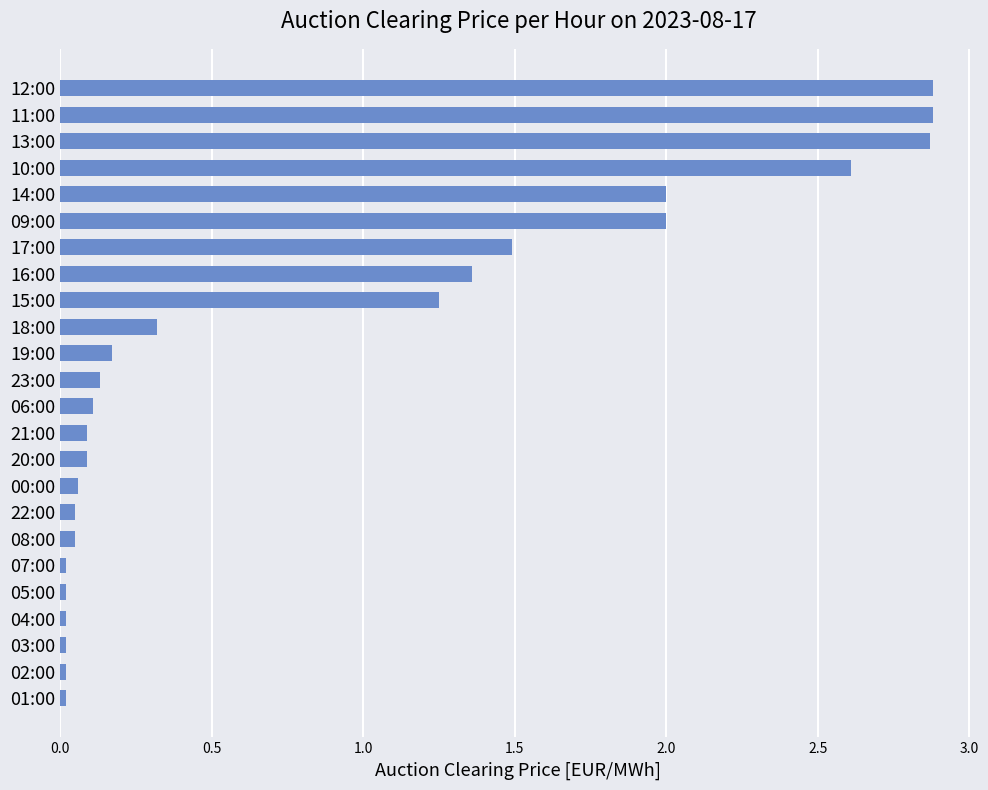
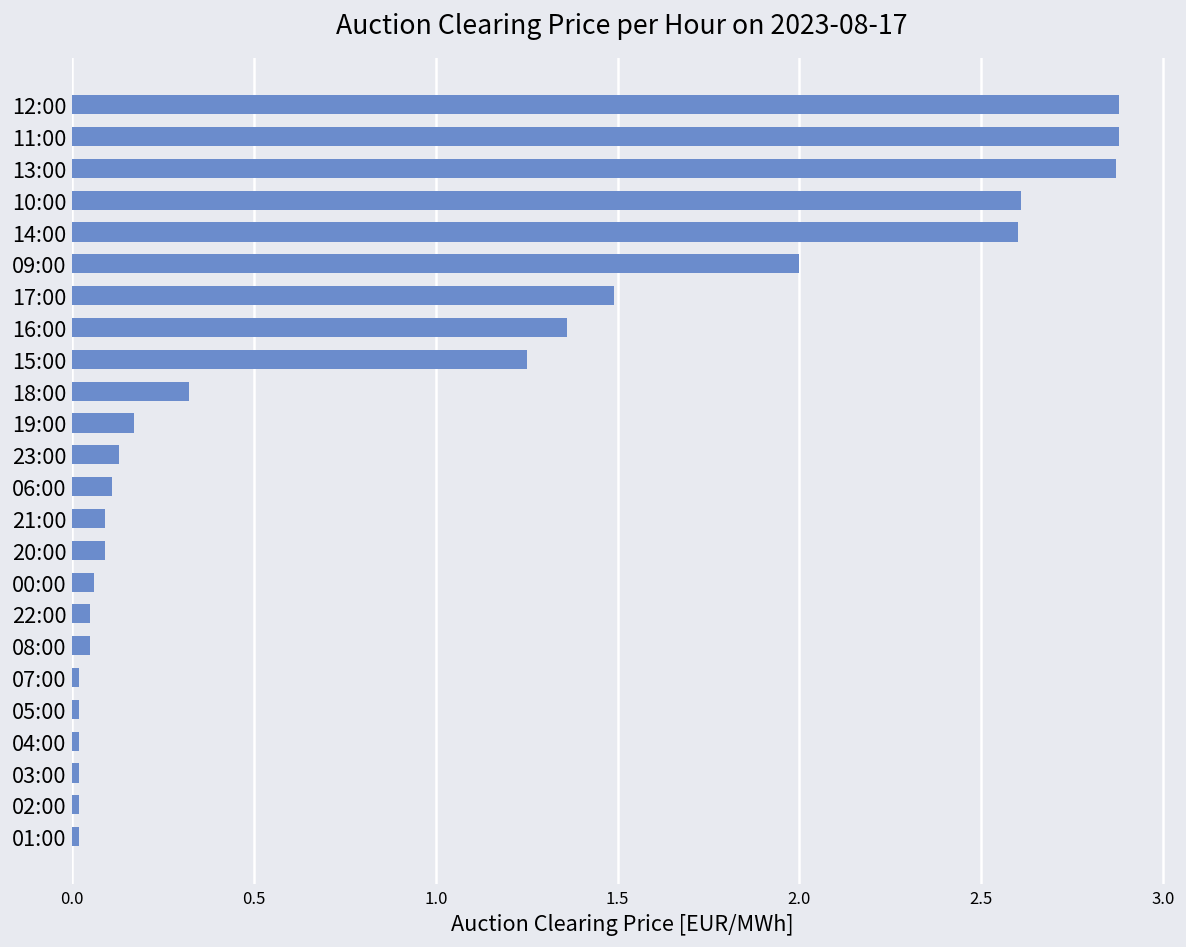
  {
    "12:00": 2.88,
    "11:00": 2.88,
    "13:00": 2.87,
    "10:00": 2.61,
-   "14:00": 2.0,
+   "14:00": 2.6,
    "09:00": 2.0,
    "17:00": 1.49,
    "16:00": 1.36,
    "15:00": 1.25,
    "18:00": 0.32,
    "19:00": 0.17,
    "23:00": 0.13,
    "06:00": 0.11,
    "21:00": 0.09,
    "20:00": 0.09,
    "00:00": 0.06,
    "22:00": 0.05,
    "08:00": 0.05,
    "07:00": 0.02,
    "05:00": 0.02,
    "04:00": 0.02,
    "03:00": 0.02,
    "02:00": 0.02,
    "01:00": 0.02
  }
